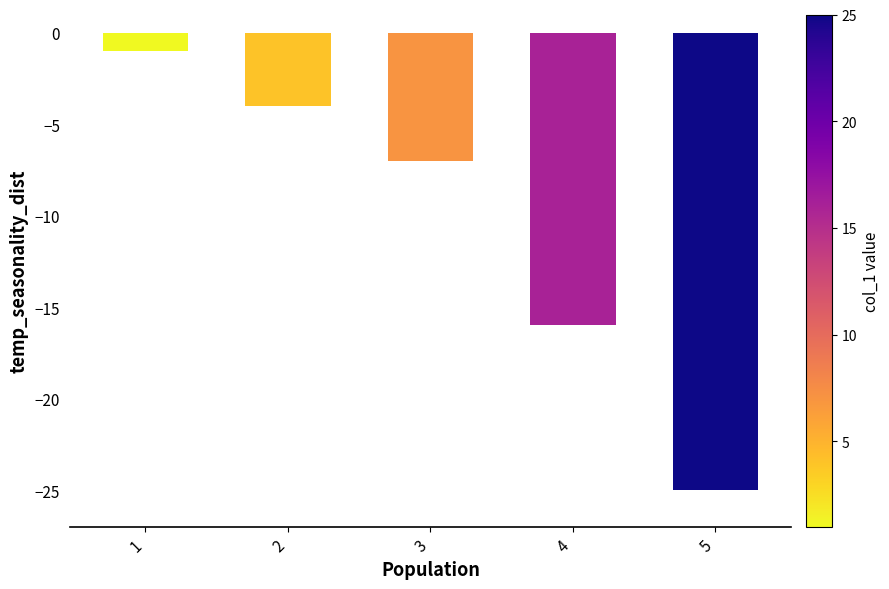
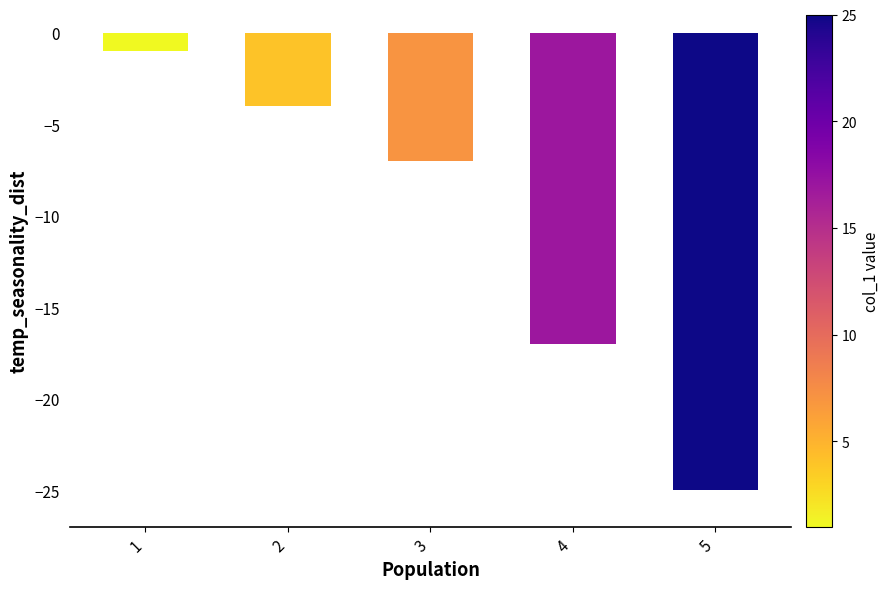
  {
    "1": -1.0,
    "2": -4.0,
    "3": -7.0,
-   "4": -16.0,
+   "4": -17.0,
    "5": -25.0
  }
